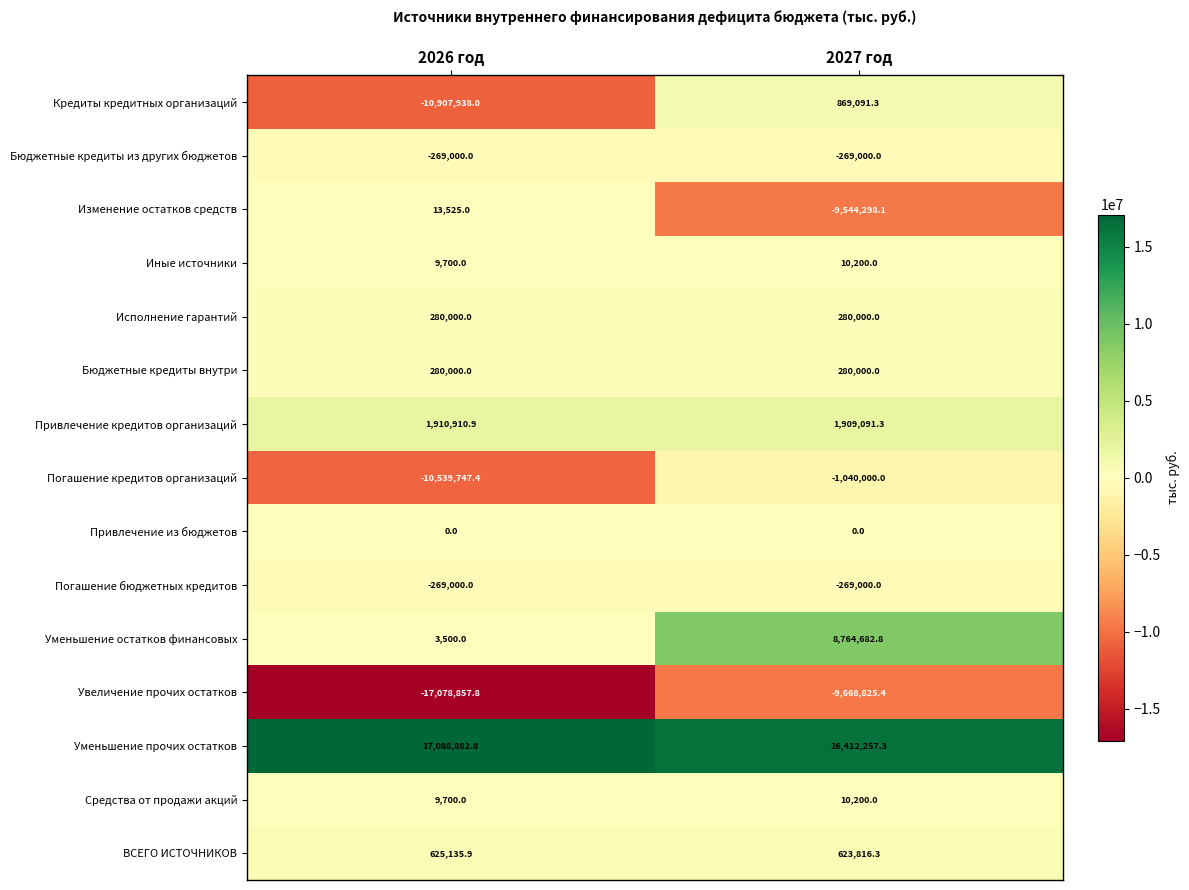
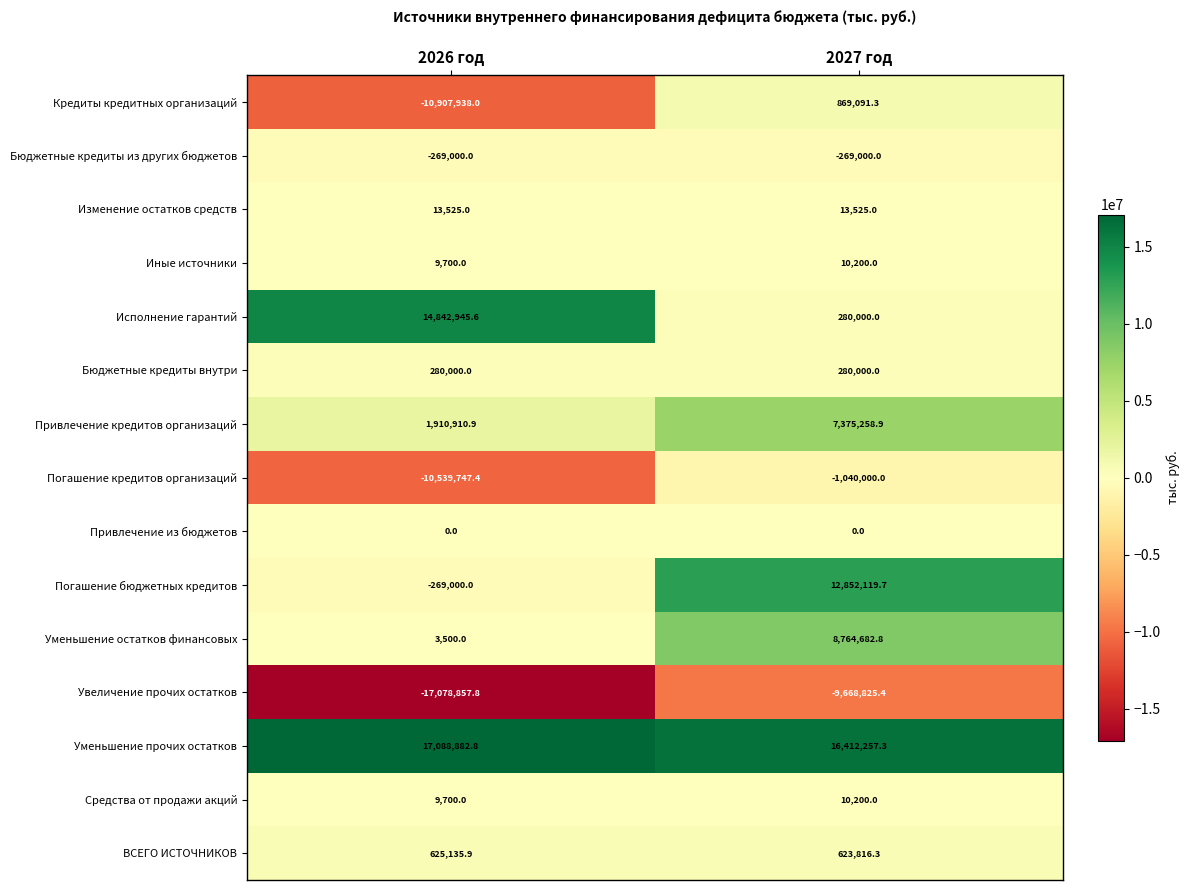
  {
    "Кредиты кредитных организаций": {
      "2026 год": "-10,907,938.0",
      "2027 год": "869,091.3"
    },
    "Бюджетные кредиты из других бюджетов": {
      "2026 год": "-269,000.0",
      "2027 год": "-269,000.0"
    },
    "Изменение остатков средств": {
      "2026 год": "13,525.0",
-     "2027 год": "-9,544,298.1"
+     "2027 год": "13,525.0"
    },
    "Иные источники": {
      "2026 год": "9,700.0",
      "2027 год": "10,200.0"
    },
    "Исполнение гарантий": {
-     "2026 год": "280,000.0",
+     "2026 год": "14,842,945.6",
      "2027 год": "280,000.0"
    },
    "Бюджетные кредиты внутри": {
      "2026 год": "280,000.0",
      "2027 год": "280,000.0"
    },
    "Привлечение кредитов организаций": {
      "2026 год": "1,910,910.9",
-     "2027 год": "1,909,091.3"
+     "2027 год": "7,375,258.9"
    },
    "Погашение кредитов организаций": {
      "2026 год": "-10,539,747.4",
      "2027 год": "-1,040,000.0"
    },
    "Привлечение из бюджетов": {
      "2026 год": "0.0",
      "2027 год": "0.0"
    },
    "Погашение бюджетных кредитов": {
      "2026 год": "-269,000.0",
-     "2027 год": "-269,000.0"
+     "2027 год": "12,852,119.7"
    },
    "Уменьшение остатков финансовых": {
      "2026 год": "3,500.0",
      "2027 год": "8,764,682.8"
    },
    "Увеличение прочих остатков": {
      "2026 год": "-17,078,857.8",
      "2027 год": "-9,668,825.4"
    },
    "Уменьшение прочих остатков": {
      "2026 год": "17,088,882.8",
      "2027 год": "16,412,257.3"
    },
    "Средства от продажи акций": {
      "2026 год": "9,700.0",
      "2027 год": "10,200.0"
    },
    "ВСЕГО ИСТОЧНИКОВ": {
      "2026 год": "625,135.9",
      "2027 год": "623,816.3"
    }
  }
